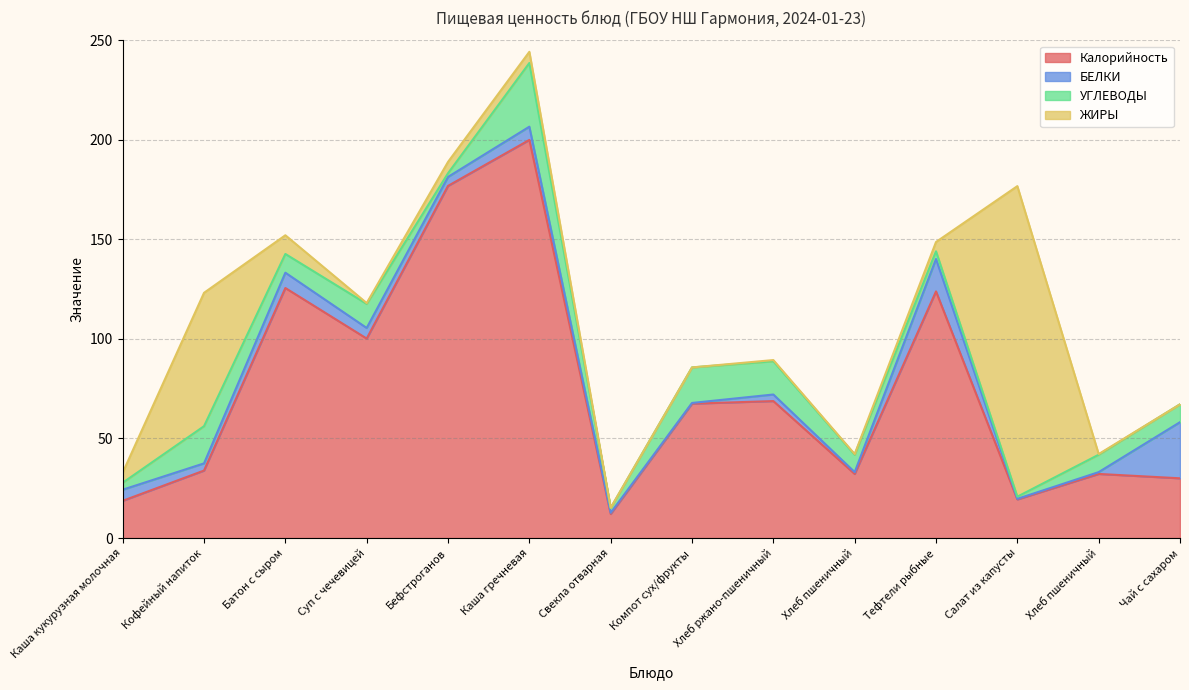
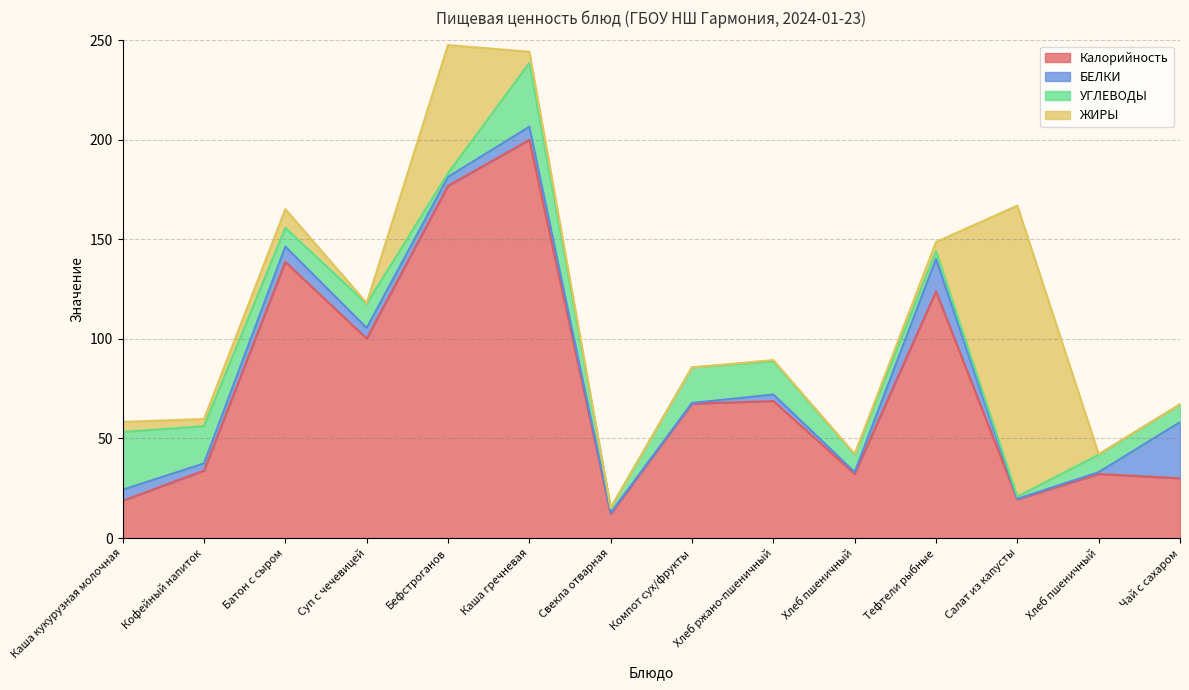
  {
    "Калорийность": {
      "Каша кукурузная молочная": 19,
      "Кофейный напиток": 34,
-     "Батон с сыром": 126,
+     "Батон с сыром": 139,
      "Суп с чечевицей": 100,
      "Бефстроганов": 177,
      "Каша гречневая": 200,
      "Хлеб ржано-пшеничный": 69,
      "Тефтели рыбные": 124,
      "Чай с сахаром": 30
    },
    "БЕЛКИ": {
      "Каша кукурузная молочная": 6,
      "Кофейный напиток": 4,
      "Батон с сыром": 8,
      "Суп с чечевицей": 5,
      "Бефстроганов": 5,
      "Каша гречневая": 7,
      "Хлеб ржано-пшеничный": 3,
      "Тефтели рыбные": 16,
      "Чай с сахаром": 28
    },
    "УГЛЕВОДЫ": {
-     "Каша кукурузная молочная": 4,
+     "Каша кукурузная молочная": 29,
      "Кофейный напиток": 19,
      "Батон с сыром": 9,
      "Бефстроганов": 2,
      "Каша гречневая": 32,
      "Тефтели рыбные": 4
    },
    "ЖИРЫ": {
      "Каша кукурузная молочная": 5,
-     "Кофейный напиток": 67,
+     "Кофейный напиток": 4,
      "Батон с сыром": 9,
-     "Бефстроганов": 6,
+     "Бефстроганов": 64,
      "Каша гречневая": 6,
      "Тефтели рыбные": 5,
-     "Салат из капусты": 156
+     "Салат из капусты": 146
    }
  }
